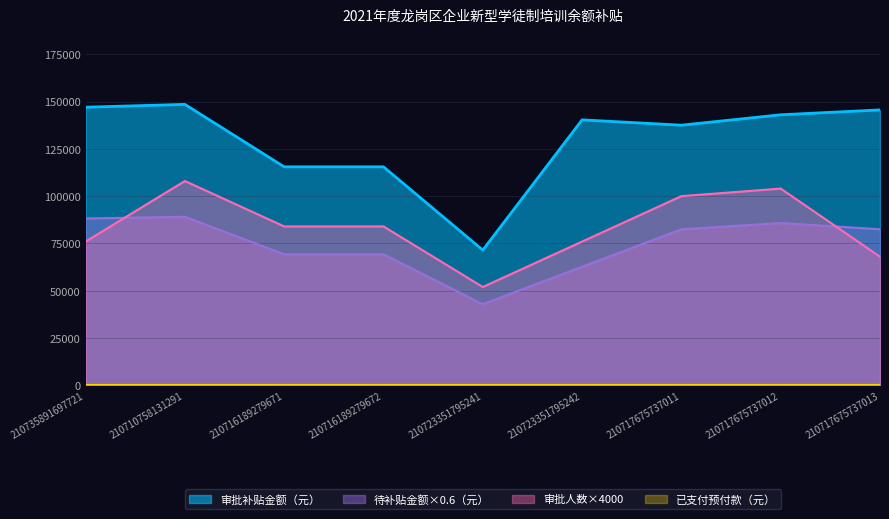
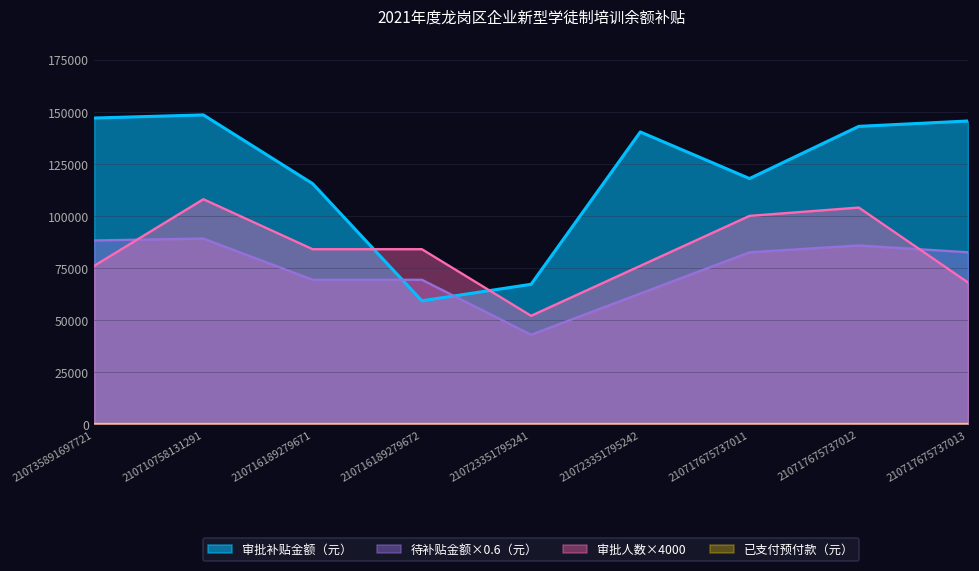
  {
    "审批补贴金额（元）": {
      "210735891697721": 147000,
      "210710758131291": 149000,
      "210716189279671": 116000,
-     "210716189279672": 116000,
-     "210723351795241": 72000,
+     "210716189279672": 59000,
+     "210723351795241": 67000,
      "210723351795242": 140000,
-     "210717675737011": 138000,
+     "210717675737011": 118000,
      "210717675737012": 143000,
      "210717675737013": 146000
    },
    "待补贴金额×0.6（元）": {
      "210735891697721": 88000,
      "210710758131291": 89000,
      "210716189279671": 69000,
      "210716189279672": 69000,
      "210723351795241": 43000,
      "210723351795242": 63000,
      "210717675737011": 83000,
      "210717675737012": 86000,
      "210717675737013": 83000
    },
    "审批人数×4000": {
      "210735891697721": 76000,
      "210710758131291": 108000,
      "210716189279671": 84000,
      "210716189279672": 84000,
      "210723351795241": 52000,
      "210723351795242": 76000,
      "210717675737011": 100000,
      "210717675737012": 104000,
      "210717675737013": 68000
    },
    "已支付预付款（元）": {
      "210735891697721": 0,
      "210710758131291": 0,
      "210716189279671": 0,
      "210716189279672": 0,
      "210723351795241": 0,
      "210723351795242": 0,
      "210717675737011": 0,
      "210717675737012": 0,
      "210717675737013": 0
    }
  }
